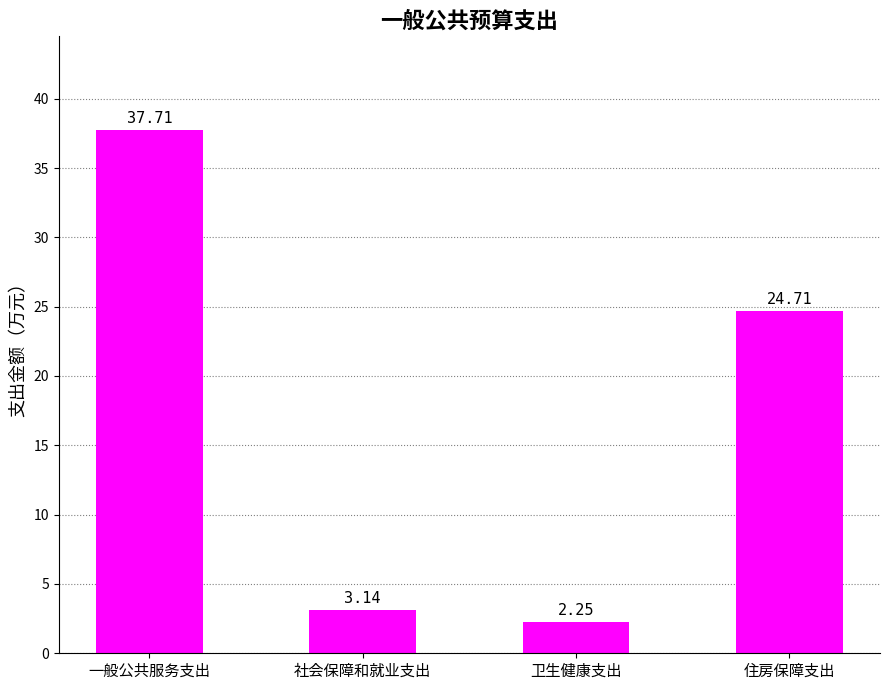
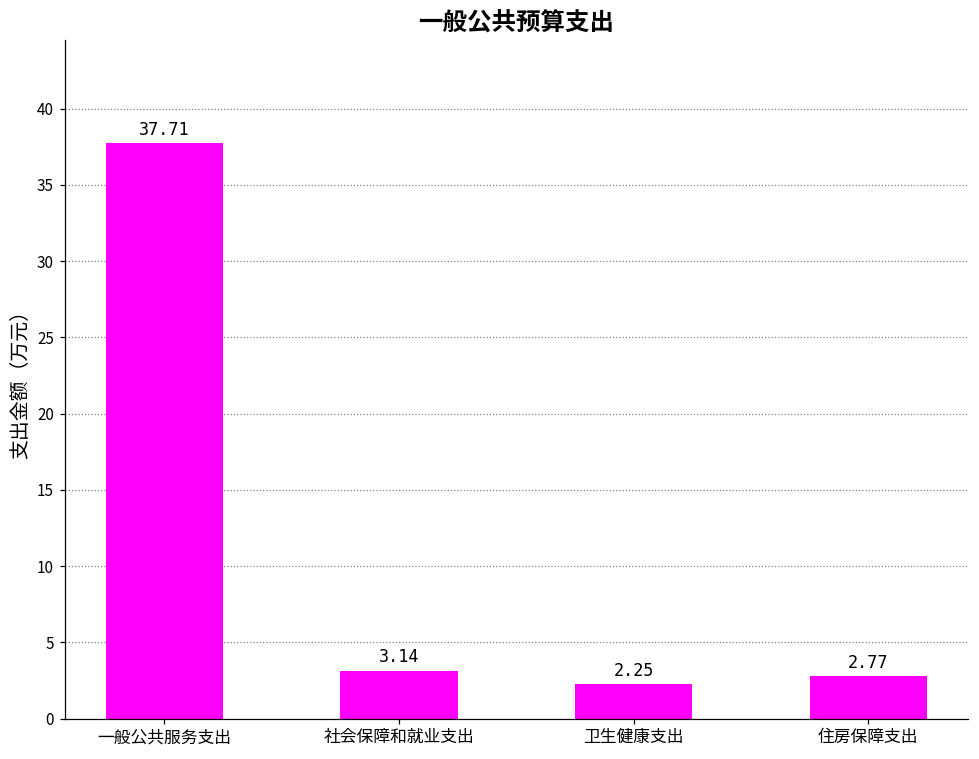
  {
    "一般公共服务支出": 37.71,
    "社会保障和就业支出": 3.14,
    "卫生健康支出": 2.25,
-   "住房保障支出": 24.71
+   "住房保障支出": 2.77
  }
